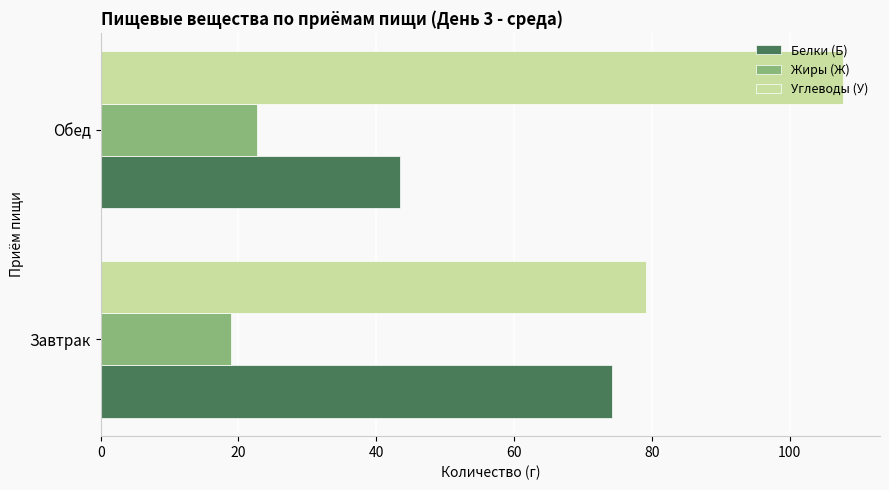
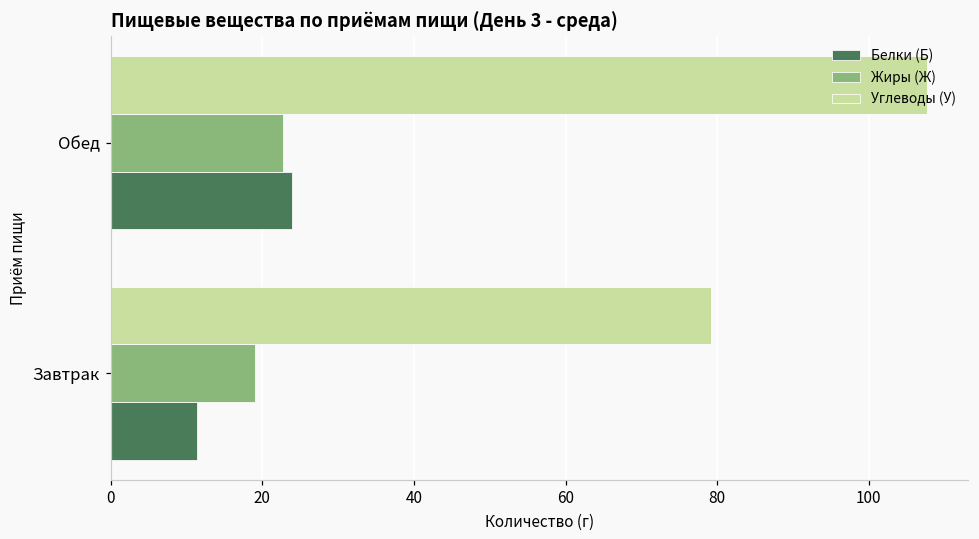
  {
    "Белки (Б)": {
-     "Обед": 44,
-     "Завтрак": 74
+     "Обед": 24,
+     "Завтрак": 11
    },
    "Жиры (Ж)": {
      "Обед": 23,
      "Завтрак": 19
    },
    "Углеводы (У)": {
      "Обед": 108,
      "Завтрак": 79
    }
  }
